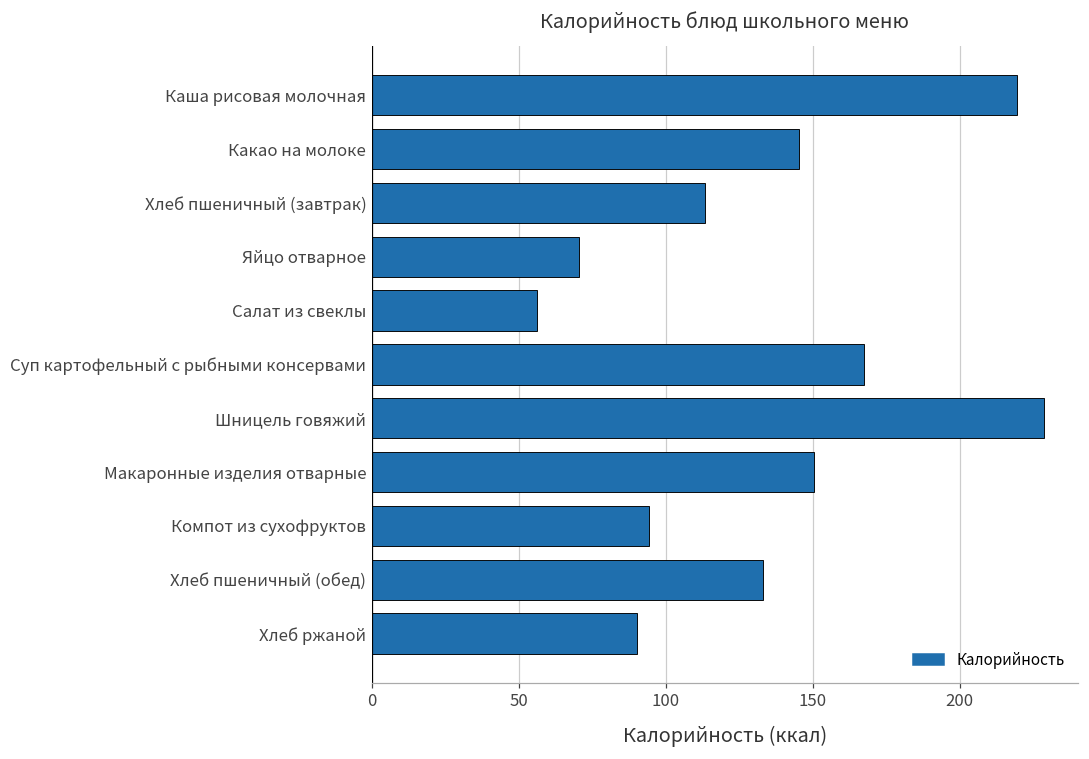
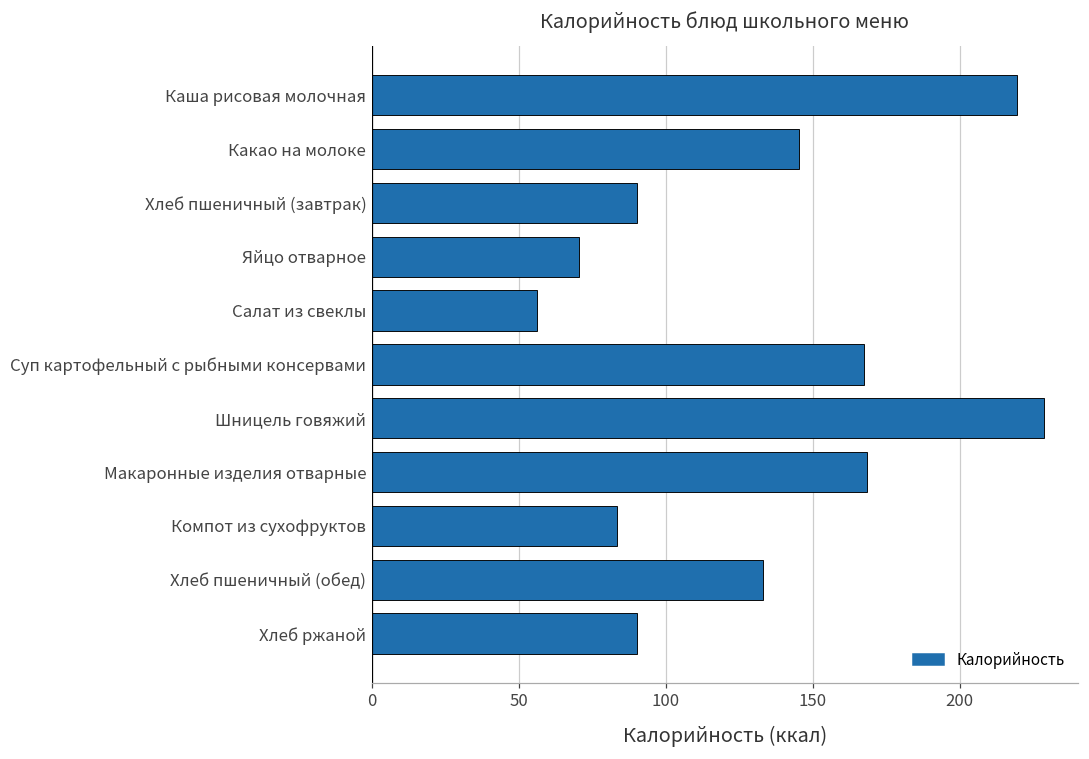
  {
    "Каша рисовая молочная": 219,
    "Какао на молоке": 145,
-   "Хлеб пшеничный (завтрак)": 113,
+   "Хлеб пшеничный (завтрак)": 90,
    "Яйцо отварное": 71,
    "Салат из свеклы": 56,
    "Суп картофельный с рыбными консервами": 168,
    "Шницель говяжий": 229,
-   "Макаронные изделия отварные": 150,
-   "Компот из сухофруктов": 94,
+   "Макаронные изделия отварные": 168,
+   "Компот из сухофруктов": 83,
    "Хлеб пшеничный (обед)": 133,
    "Хлеб ржаной": 90
  }
